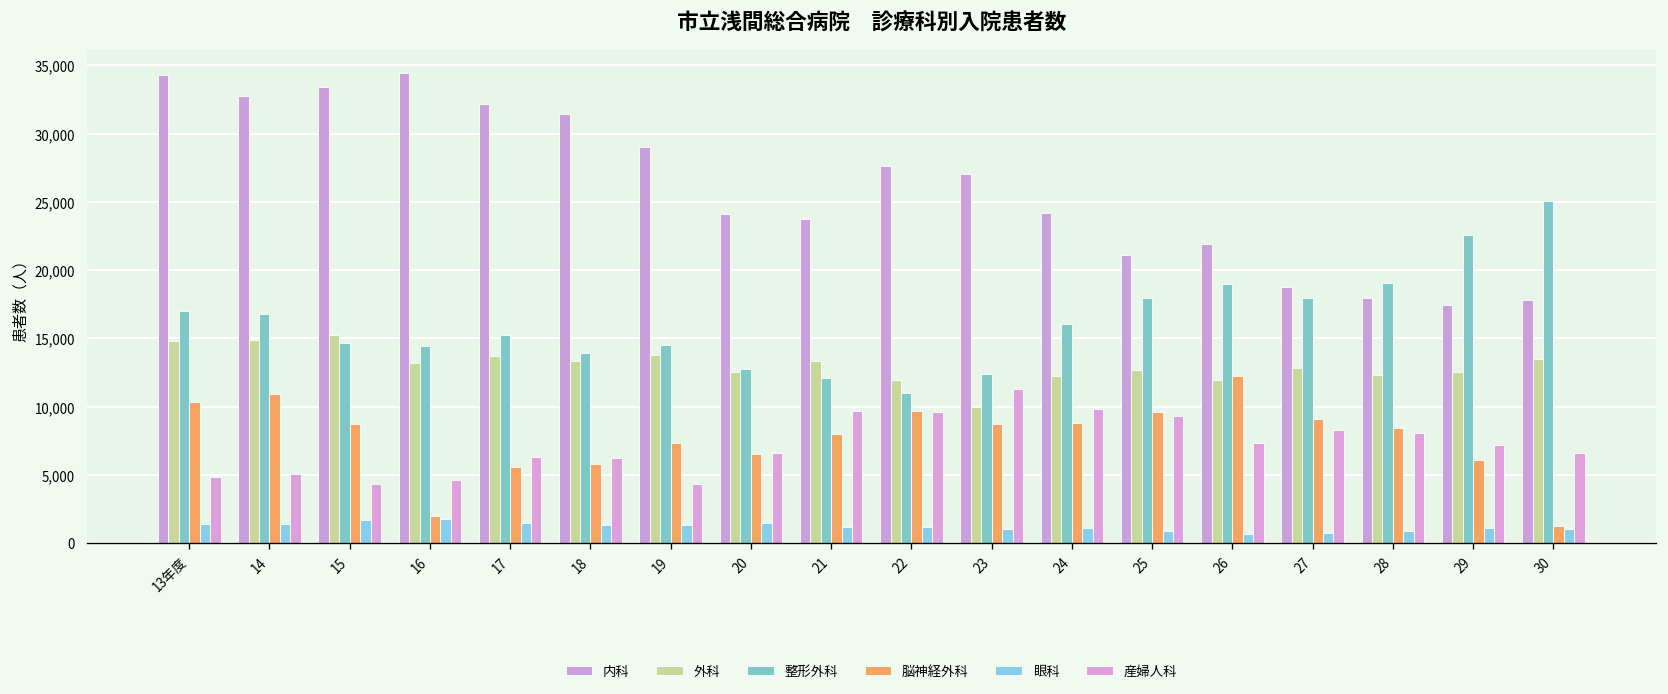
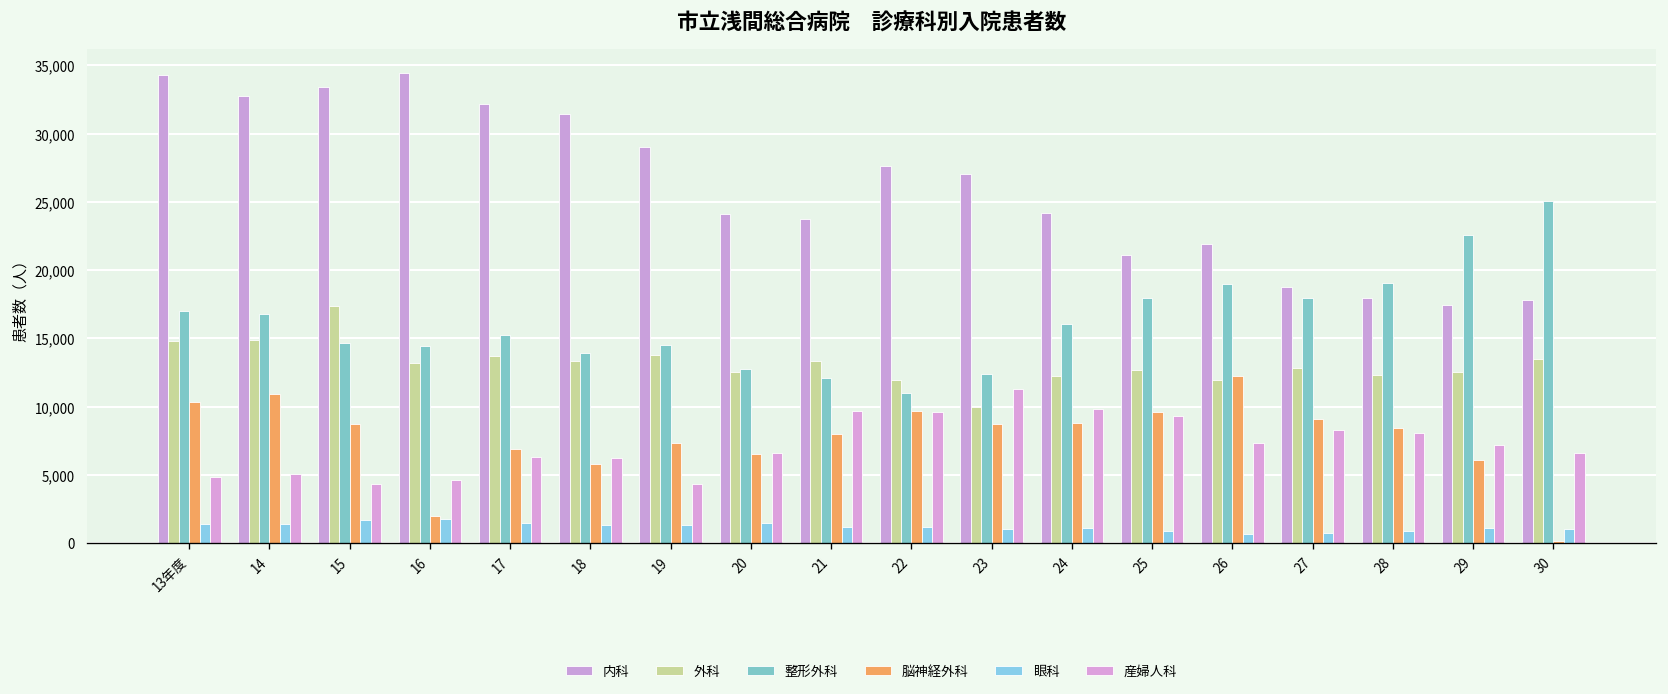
  {
    "外科": {
      "13年度": "14,800",
      "14": "14,900",
-     "15": "15,200",
+     "15": "17,300",
      "16": "13,200",
      "17": "13,700",
      "18": "13,400",
      "19": "13,800",
      "20": "12,500",
      "21": "13,400",
      "22": "11,900",
      "23": "10,000",
      "24": "12,200",
      "25": "12,700",
      "26": "12,000",
      "27": "12,800",
      "28": "12,300",
      "29": "12,500",
      "30": "13,500"
    },
    "脳神経外科": {
      "13年度": "10,300",
      "14": "10,900",
      "15": "8,700",
      "16": "2,000",
-     "17": "5,600",
+     "17": "6,900",
      "18": "5,800",
      "19": "7,400",
      "20": "6,500",
      "21": "8,000",
      "22": "9,700",
      "23": "8,700",
      "24": "8,800",
      "25": "9,600",
      "26": "12,300",
      "27": "9,100",
      "28": "8,500",
      "29": "6,100",
-     "30": "1,300"
+     "30": "200"
    }
  }
